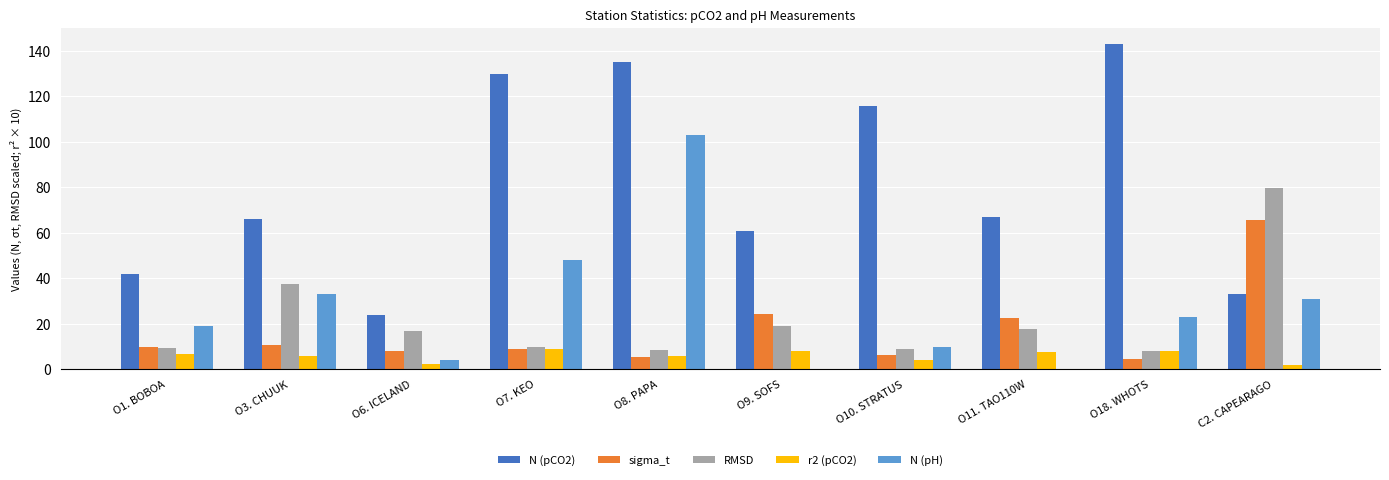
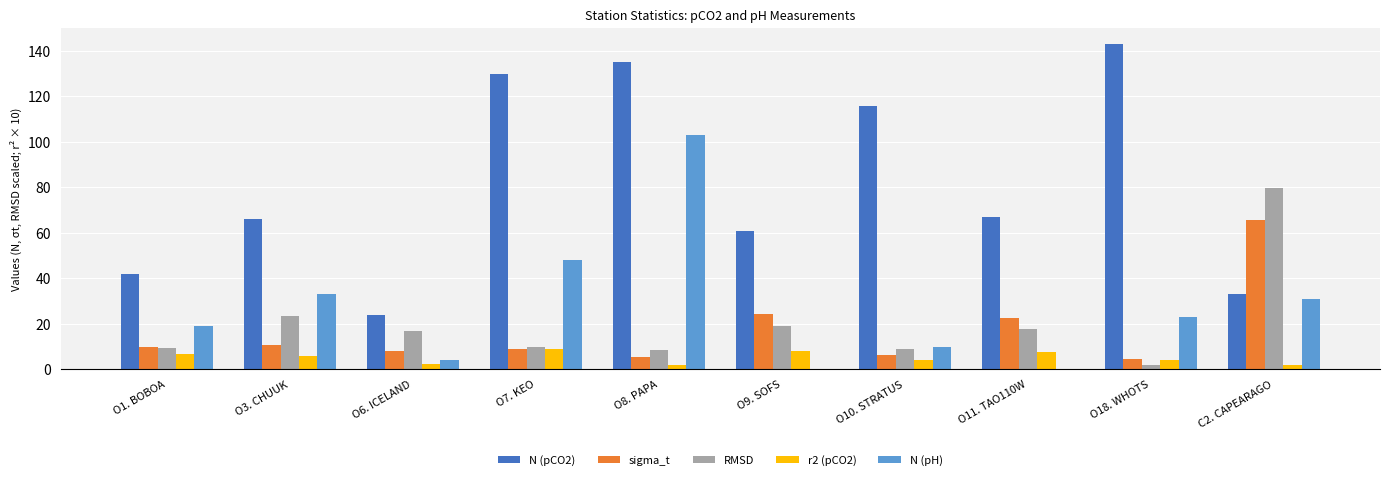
  {
    "sigma_t": {
      "O1. BOBOA": 10,
      "O3. CHUUK": 11,
      "O6. ICELAND": 8,
      "O7. KEO": 9,
      "O8. PAPA": 6,
      "O9. SOFS": 24,
      "O10. STRATUS": 6,
      "O11. TAO110W": 23,
      "O18. WHOTS": 5,
      "C2. CAPEARAGO": 66
    },
    "RMSD": {
      "O1. BOBOA": 10,
-     "O3. CHUUK": 38,
+     "O3. CHUUK": 24,
      "O6. ICELAND": 17,
      "O7. KEO": 10,
      "O8. PAPA": 9,
      "O9. SOFS": 19,
      "O10. STRATUS": 9,
      "O11. TAO110W": 18,
-     "O18. WHOTS": 8,
+     "O18. WHOTS": 2,
      "C2. CAPEARAGO": 80
    },
    "r2 (pCO2)": {
      "O1. BOBOA": 7,
      "O3. CHUUK": 6,
      "O6. ICELAND": 3,
      "O7. KEO": 9,
-     "O8. PAPA": 6,
+     "O8. PAPA": 2,
      "O9. SOFS": 8,
      "O10. STRATUS": 4,
      "O11. TAO110W": 8,
-     "O18. WHOTS": 8,
+     "O18. WHOTS": 4,
      "C2. CAPEARAGO": 2
    }
  }
